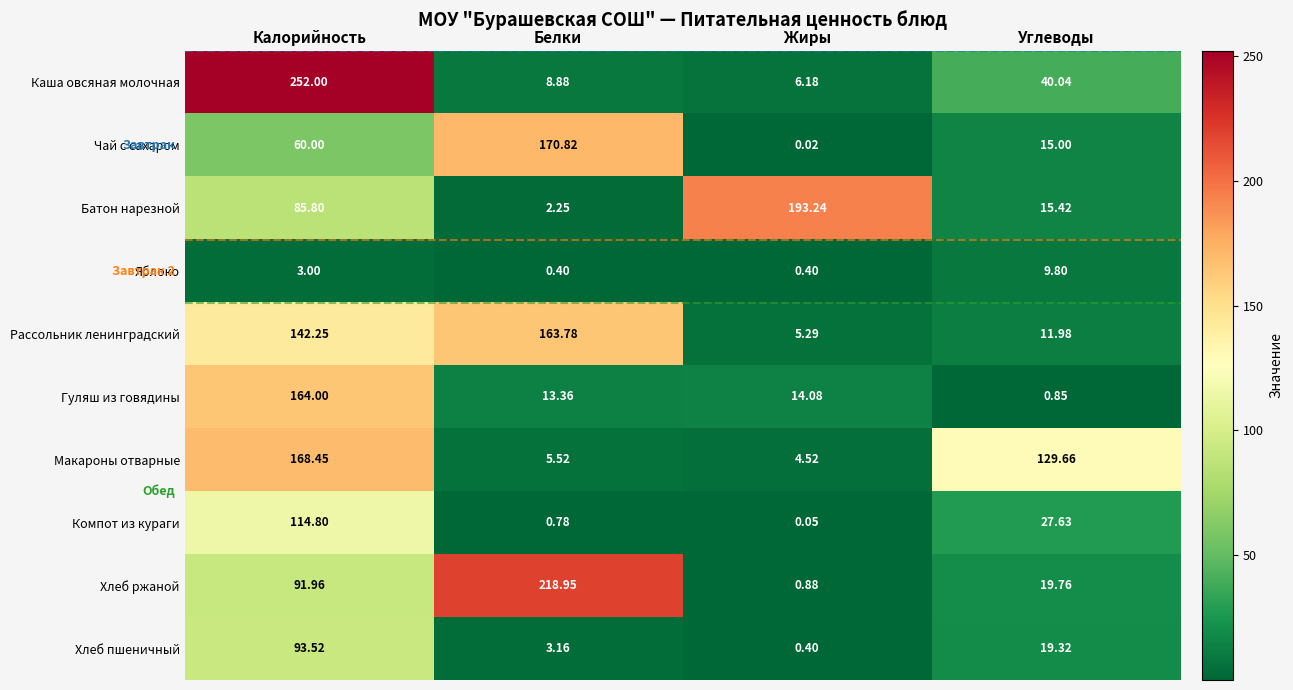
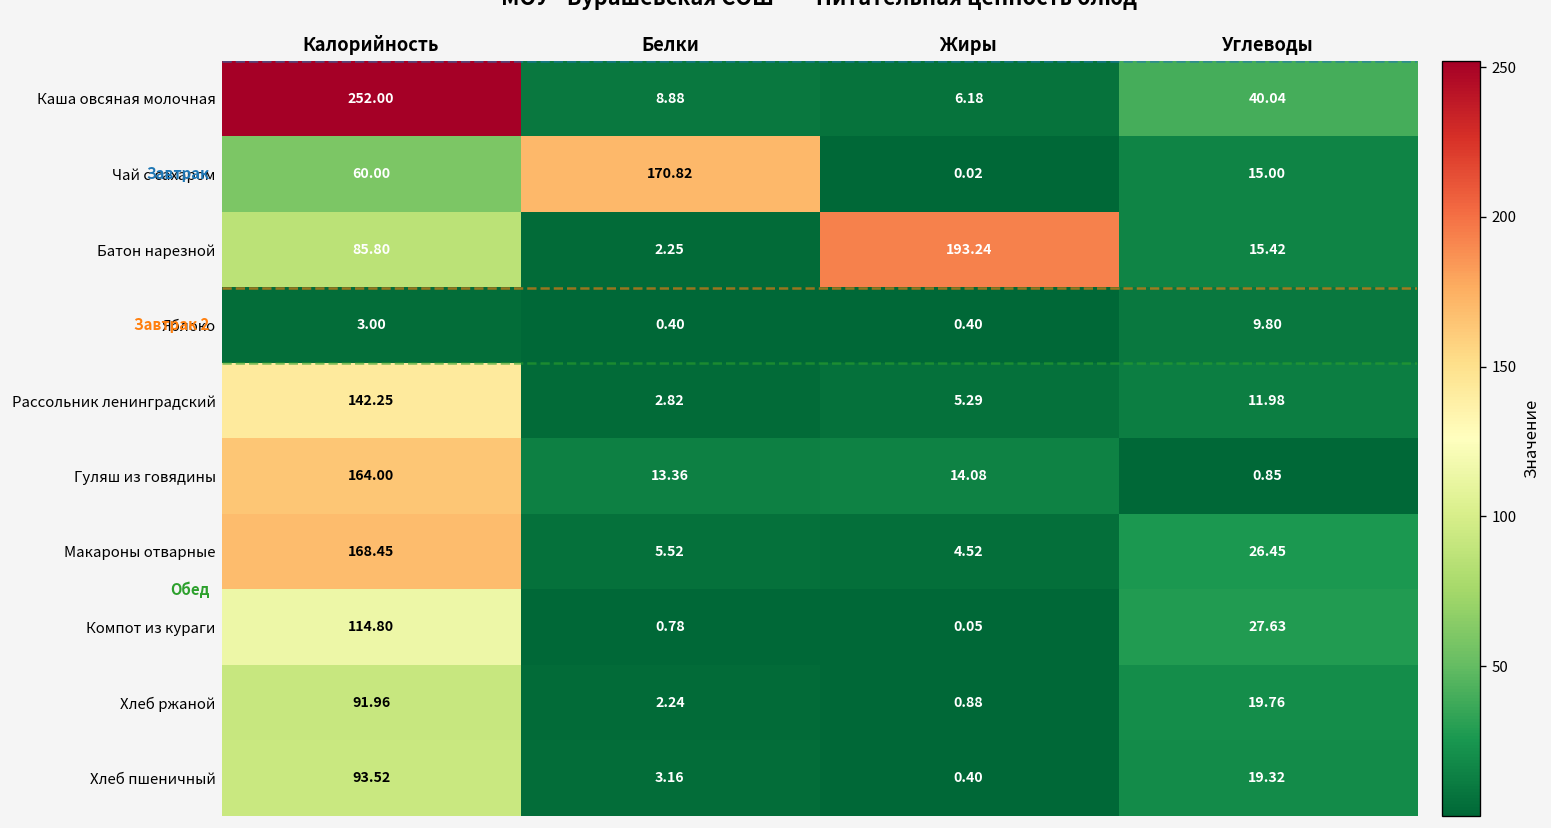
  {
    "Каша овсяная молочная": {
      "Калорийность": 252.00,
      "Белки": 8.88,
      "Жиры": 6.18,
      "Углеводы": 40.04
    },
    "Чай с сахаром": {
      "Калорийность": 60.00,
      "Белки": 170.82,
      "Жиры": 0.02,
      "Углеводы": 15.00
    },
    "Батон нарезной": {
      "Калорийность": 85.80,
      "Белки": 2.25,
      "Жиры": 193.24,
      "Углеводы": 15.42
    },
    "Яблоко": {
      "Калорийность": 3.00,
      "Белки": 0.40,
      "Жиры": 0.40,
      "Углеводы": 9.80
    },
    "Рассольник ленинградский": {
      "Калорийность": 142.25,
-     "Белки": 163.78,
+     "Белки": 2.82,
      "Жиры": 5.29,
      "Углеводы": 11.98
    },
    "Гуляш из говядины": {
      "Калорийность": 164.00,
      "Белки": 13.36,
      "Жиры": 14.08,
      "Углеводы": 0.85
    },
    "Макароны отварные": {
      "Калорийность": 168.45,
      "Белки": 5.52,
      "Жиры": 4.52,
-     "Углеводы": 129.66
+     "Углеводы": 26.45
    },
    "Компот из кураги": {
      "Калорийность": 114.80,
      "Белки": 0.78,
      "Жиры": 0.05,
      "Углеводы": 27.63
    },
    "Хлеб ржаной": {
      "Калорийность": 91.96,
-     "Белки": 218.95,
+     "Белки": 2.24,
      "Жиры": 0.88,
      "Углеводы": 19.76
    },
    "Хлеб пшеничный": {
      "Калорийность": 93.52,
      "Белки": 3.16,
      "Жиры": 0.40,
      "Углеводы": 19.32
    }
  }
